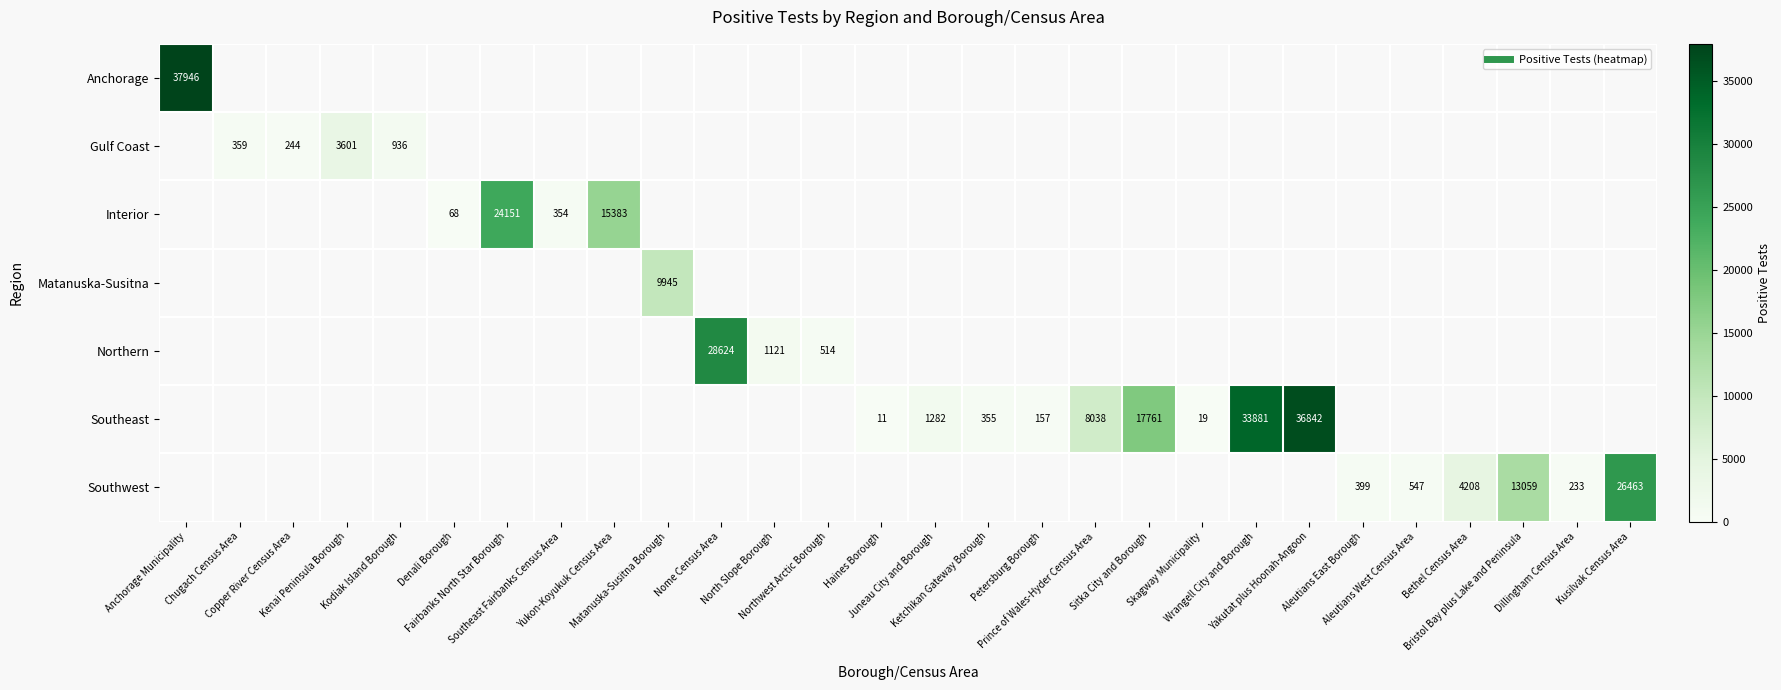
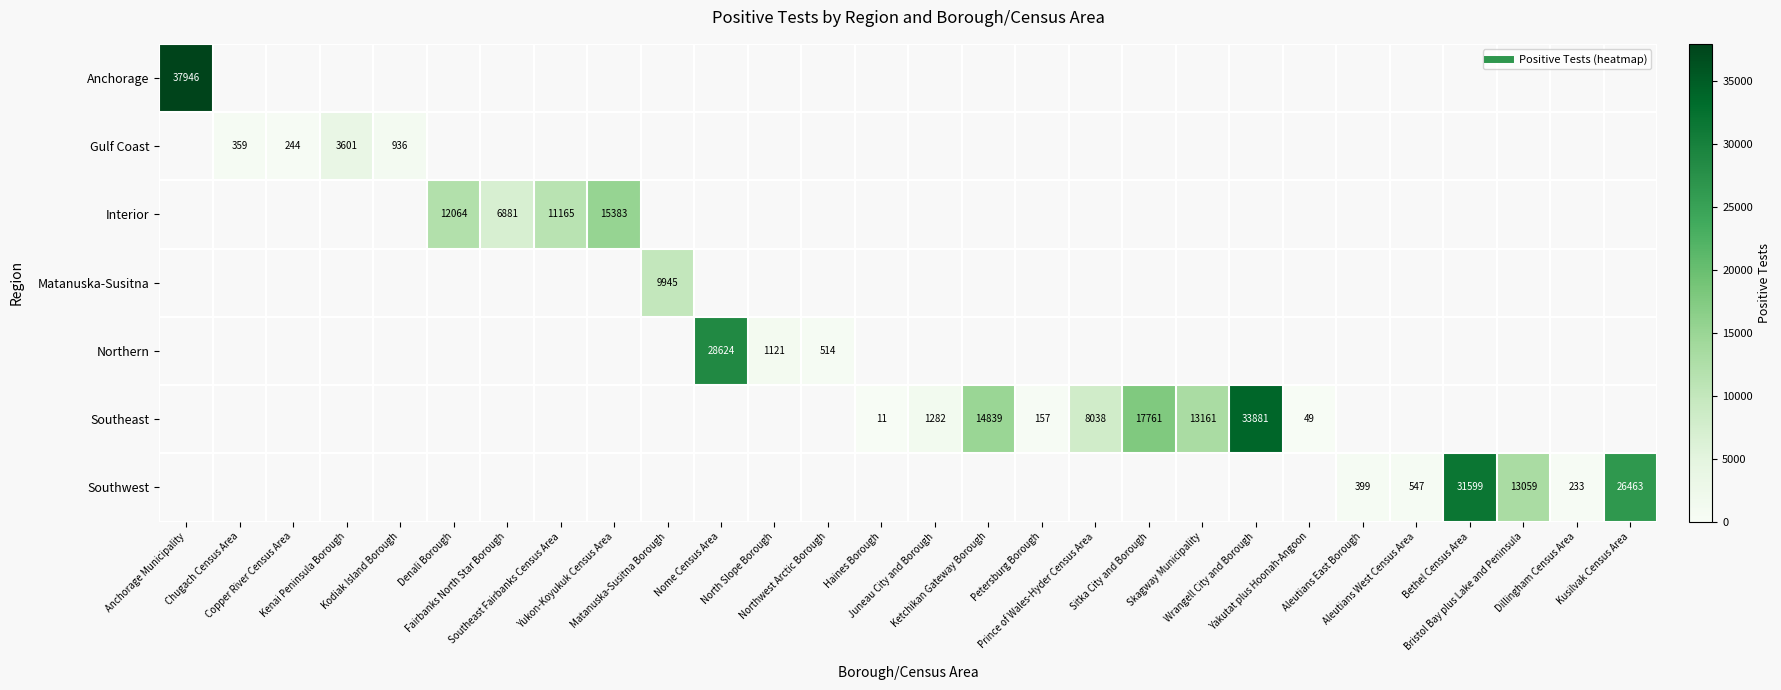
  {
    "Anchorage": {
      "Anchorage Municipality": 37946
    },
    "Gulf Coast": {
      "Chugach Census Area": 359,
      "Copper River Census Area": 244,
      "Kenai Peninsula Borough": 3601,
      "Kodiak Island Borough": 936
    },
    "Interior": {
-     "Denali Borough": 68,
-     "Fairbanks North Star Borough": 24151,
-     "Southeast Fairbanks Census Area": 354,
+     "Denali Borough": 12064,
+     "Fairbanks North Star Borough": 6881,
+     "Southeast Fairbanks Census Area": 11165,
      "Yukon-Koyukuk Census Area": 15383
    },
    "Matanuska-Susitna": {
      "Matanuska-Susitna Borough": 9945
    },
    "Northern": {
      "Nome Census Area": 28624,
      "North Slope Borough": 1121,
      "Northwest Arctic Borough": 514
    },
    "Southeast": {
      "Haines Borough": 11,
      "Juneau City and Borough": 1282,
-     "Ketchikan Gateway Borough": 355,
+     "Ketchikan Gateway Borough": 14839,
      "Petersburg Borough": 157,
      "Prince of Wales-Hyder Census Area": 8038,
      "Sitka City and Borough": 17761,
-     "Skagway Municipality": 19,
+     "Skagway Municipality": 13161,
      "Wrangell City and Borough": 33881,
-     "Yakutat plus Hoonah-Angoon": 36842
+     "Yakutat plus Hoonah-Angoon": 49
    },
    "Southwest": {
      "Aleutians East Borough": 399,
      "Aleutians West Census Area": 547,
-     "Bethel Census Area": 4208,
+     "Bethel Census Area": 31599,
      "Bristol Bay plus Lake and Peninsula": 13059,
      "Dillingham Census Area": 233,
      "Kusilvak Census Area": 26463
    }
  }
